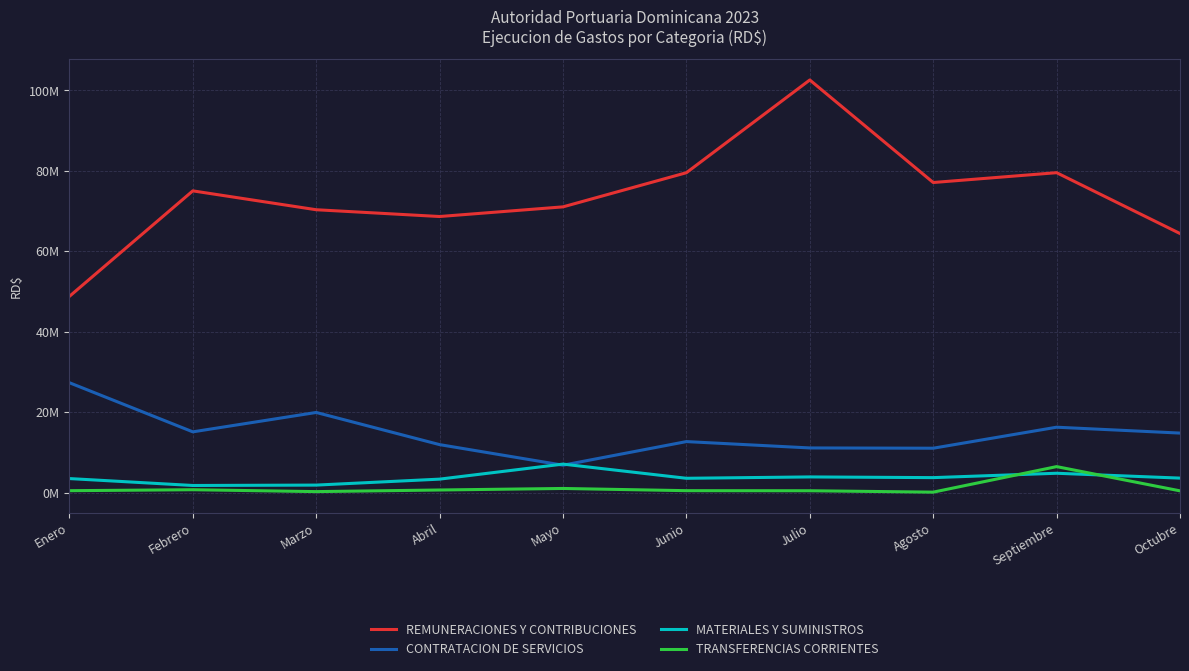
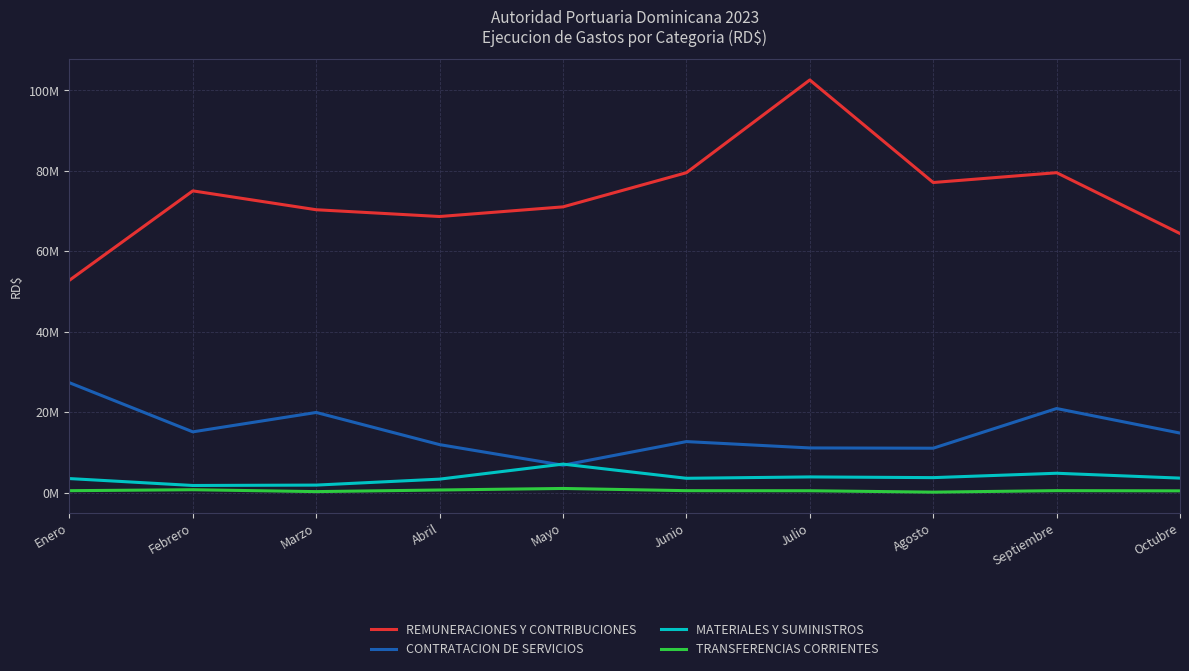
  {
    "REMUNERACIONES Y CONTRIBUCIONES": {
-     "Enero": 49000000,
+     "Enero": 53000000,
      "Febrero": 75000000,
      "Marzo": 70000000,
      "Abril": 69000000,
      "Mayo": 71000000,
      "Junio": 80000000,
      "Julio": 103000000,
      "Agosto": 77000000,
      "Septiembre": 80000000,
      "Octubre": 64000000
    },
    "CONTRATACION DE SERVICIOS": {
      "Enero": 27000000,
      "Febrero": 15000000,
      "Marzo": 20000000,
      "Abril": 12000000,
      "Junio": 13000000,
      "Julio": 11000000,
      "Agosto": 11000000,
-     "Septiembre": 16000000,
+     "Septiembre": 21000000,
      "Octubre": 15000000
    },
    "MATERIALES Y SUMINISTROS": {
      "Enero": 4000000,
      "Febrero": 2000000,
      "Marzo": 2000000,
      "Abril": 3000000,
      "Junio": 4000000,
      "Julio": 4000000,
      "Agosto": 4000000,
      "Septiembre": 5000000,
      "Octubre": 4000000
    },
    "TRANSFERENCIAS CORRIENTES": {
      "Enero": 0,
      "Febrero": 1000000,
      "Marzo": 0,
      "Abril": 1000000,
      "Mayo": 1000000,
      "Junio": 1000000,
      "Julio": 0,
      "Agosto": 0,
-     "Septiembre": 6000000,
+     "Septiembre": 1000000,
      "Octubre": 0
    }
  }
